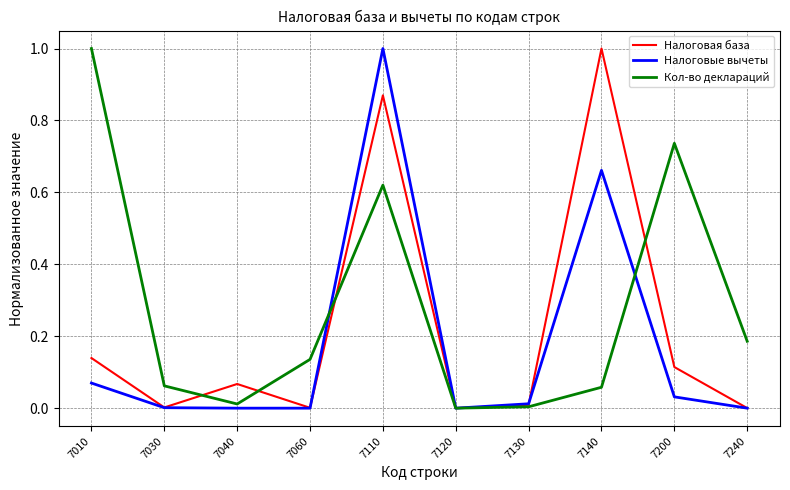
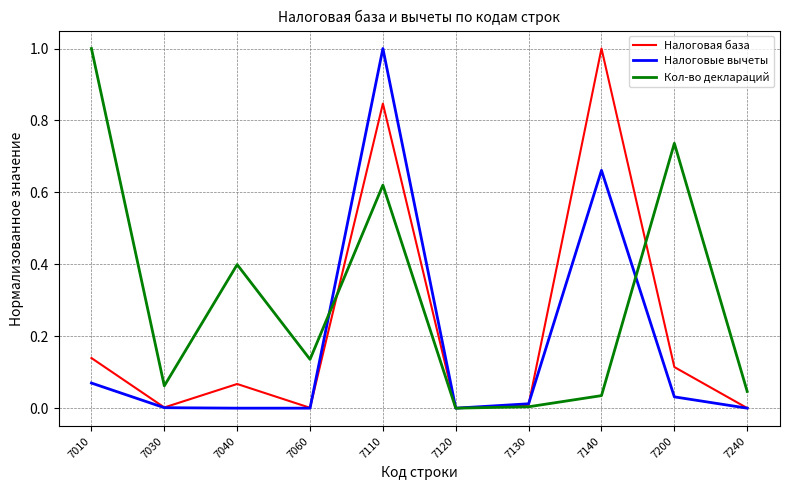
  {
    "Налоговая база": {
      "7010": 0.14,
      "7040": 0.07,
-     "7110": 0.87,
+     "7110": 0.85,
      "7140": 1.00,
      "7200": 0.11
    },
    "Налоговые вычеты": {
      "7010": 0.07,
      "7040": 0.00,
      "7110": 1.00,
      "7140": 0.66,
      "7200": 0.03
    },
    "Кол-во деклараций": {
      "7010": 1.00,
      "7030": 0.06,
-     "7040": 0.01,
+     "7040": 0.40,
      "7060": 0.14,
      "7110": 0.62,
-     "7140": 0.06,
+     "7140": 0.03,
      "7200": 0.74,
-     "7240": 0.19
+     "7240": 0.05
    }
  }
